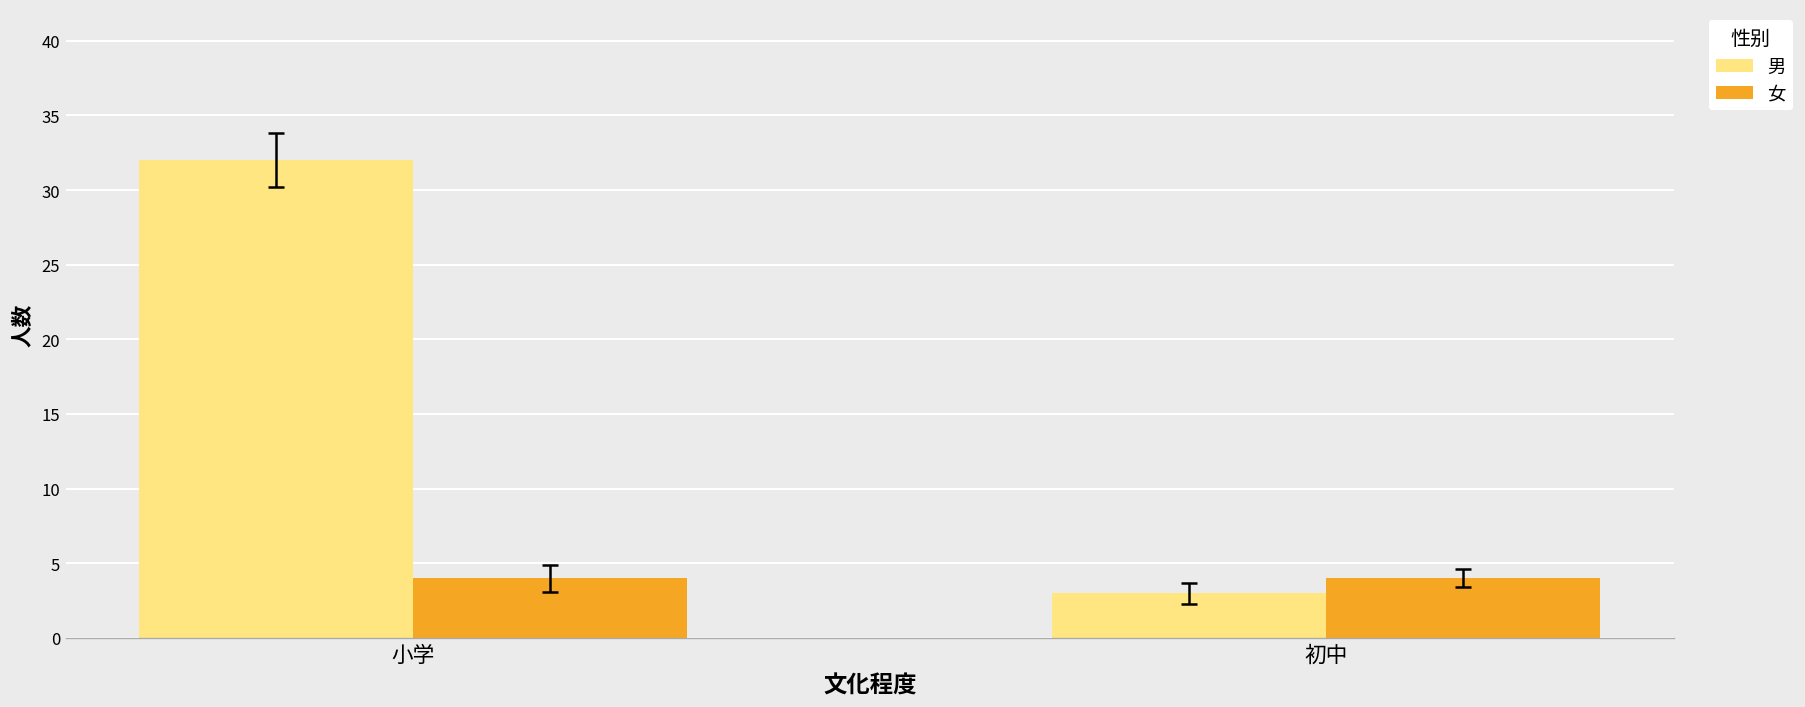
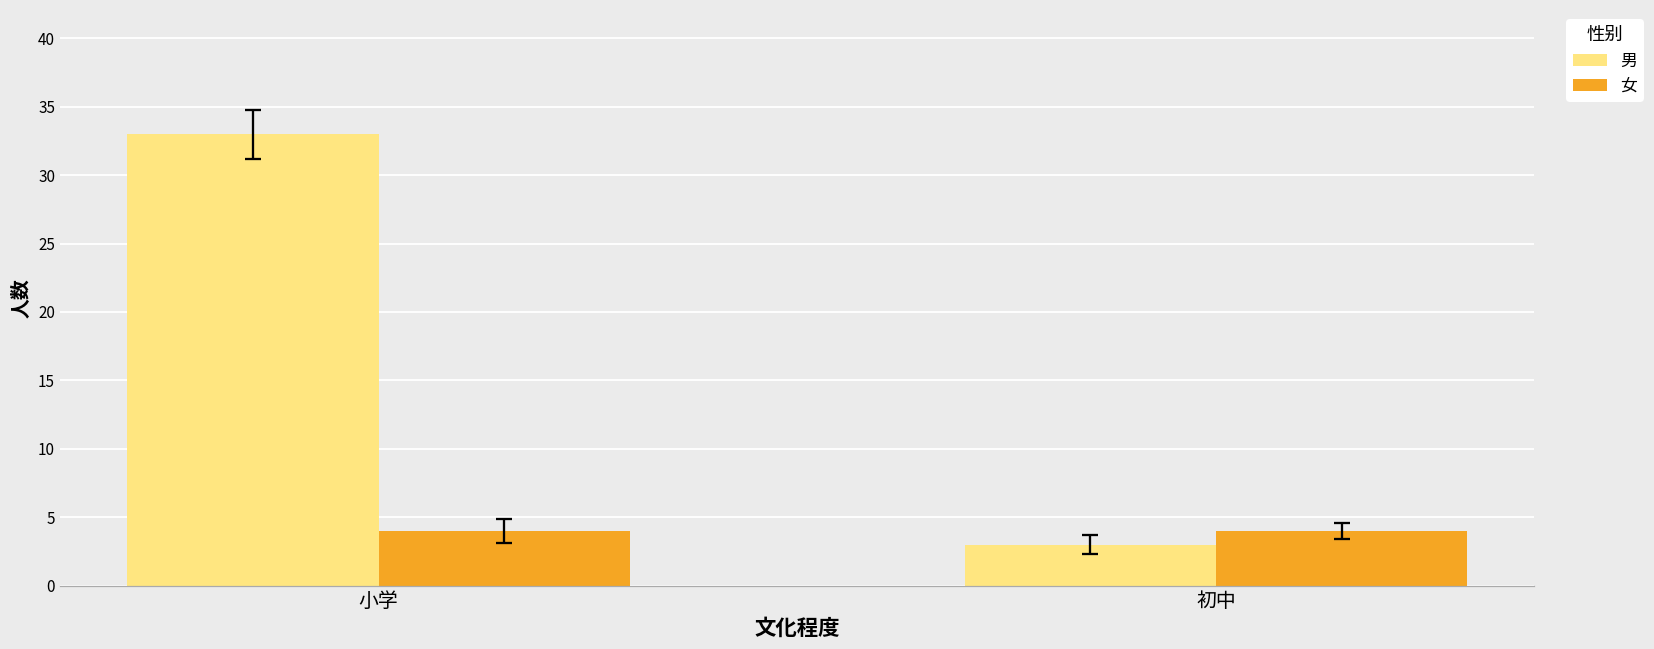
  {
    "男": {
-     "小学": 32,
+     "小学": 33,
      "初中": 3
    },
    "女": {
      "小学": 4,
      "初中": 4
    }
  }
